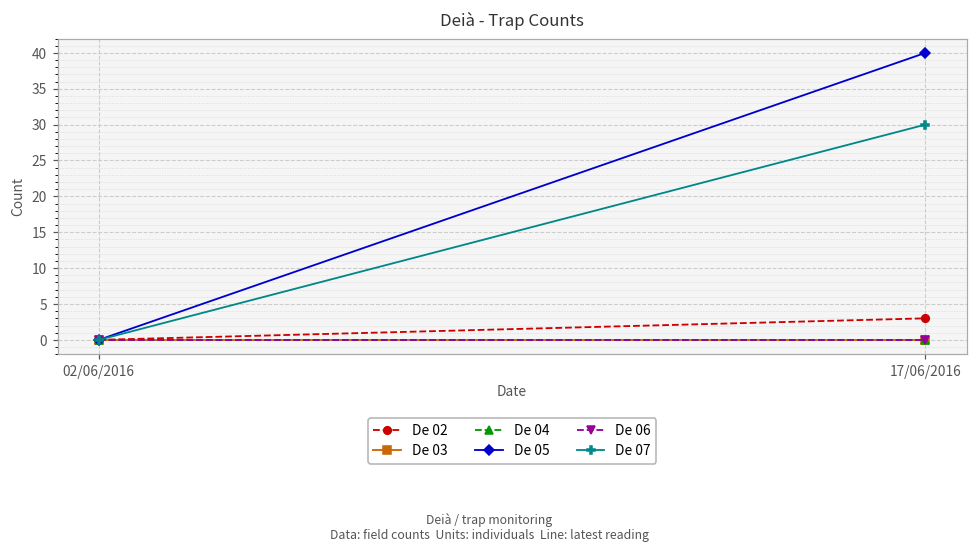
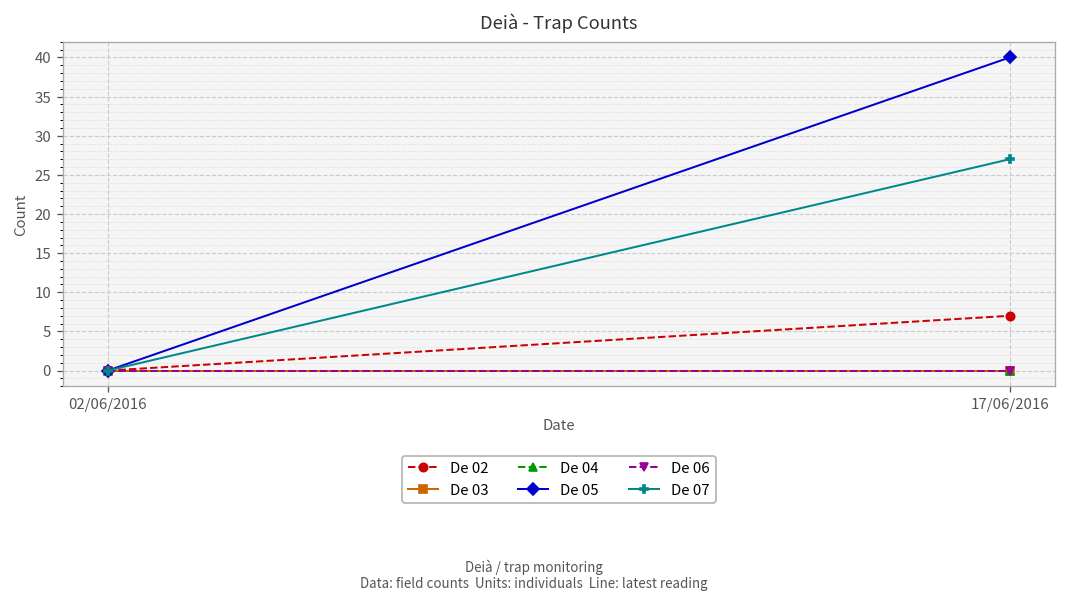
  {
    "De 02": {
-     "17/06/2016": 3
+     "17/06/2016": 7
    },
    "De 06": {
      "17/06/2016": 0
    },
    "De 05": {
      "17/06/2016": 40
    },
    "De 07": {
-     "17/06/2016": 30
+     "17/06/2016": 27
    }
  }
